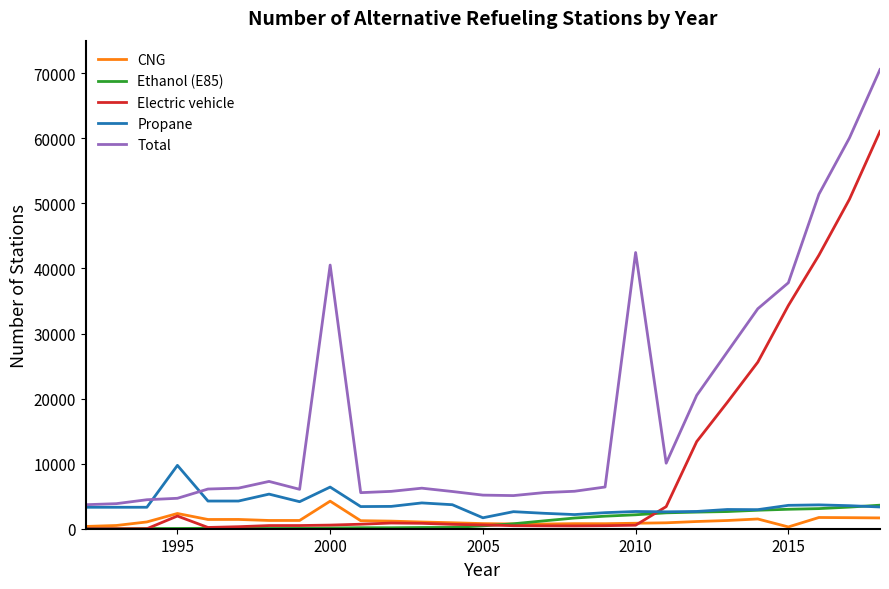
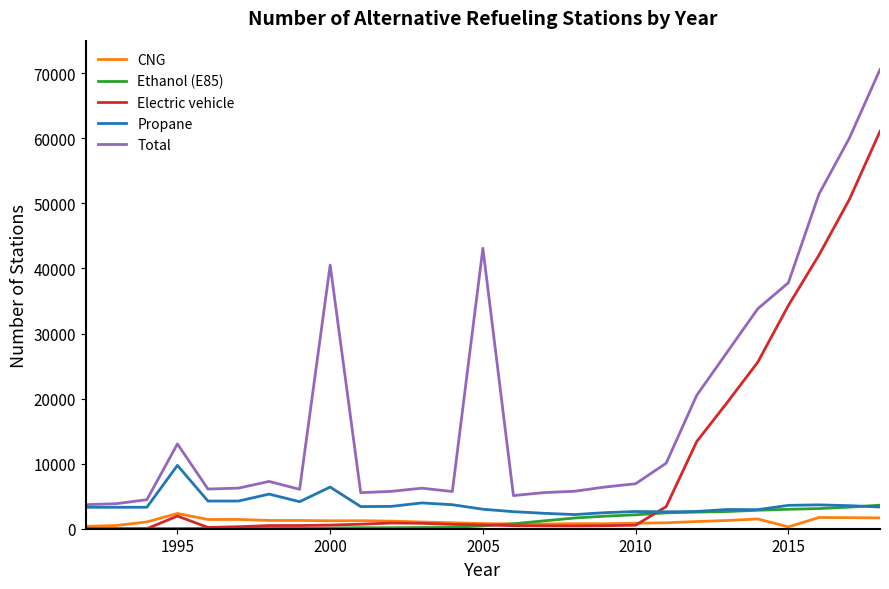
  {
    "CNG": {
-     "2000": 4000,
+     "2000": 1000,
      "2015": 0
    },
    "Ethanol (E85)": {
      "1995": 0,
      "2000": 0,
      "2010": 2000,
      "2015": 3000
    },
    "Electric vehicle": {
      "2000": 1000,
      "2015": 34000
    },
    "Propane": {
      "1995": 10000,
      "2000": 6000,
-     "2005": 2000,
+     "2005": 3000,
      "2010": 3000,
      "2015": 4000
    },
    "Total": {
-     "1995": 5000,
+     "1995": 13000,
      "2000": 41000,
-     "2005": 5000,
-     "2010": 42000,
+     "2005": 43000,
+     "2010": 7000,
      "2015": 38000
    }
  }
